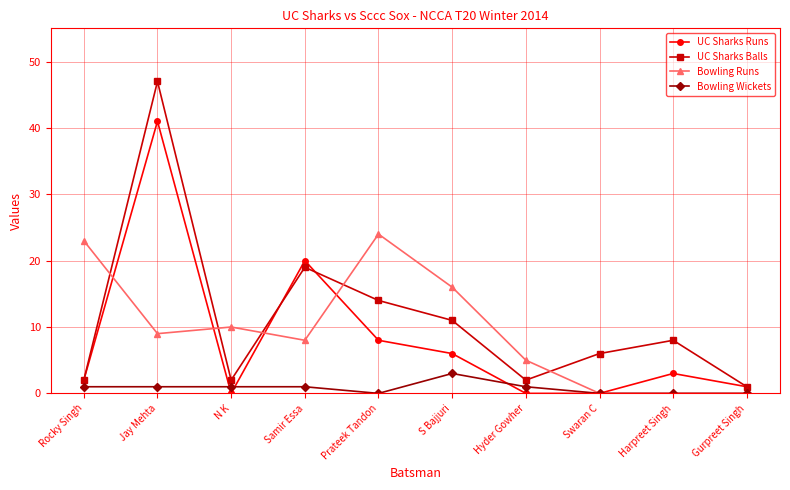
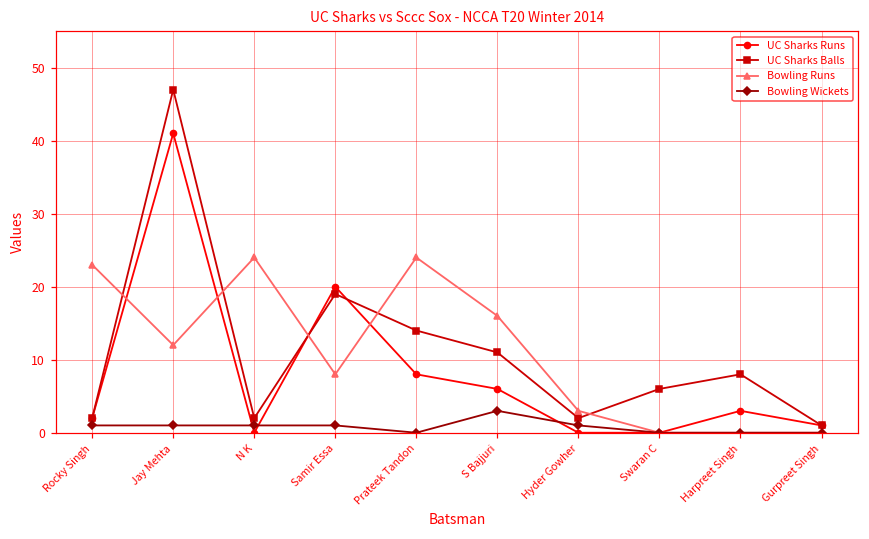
  {
    "Bowling Runs": {
      "Rocky Singh": 23,
-     "Jay Mehta": 9,
-     "N K": 10,
+     "Jay Mehta": 12,
+     "N K": 24,
      "Samir Essa": 8,
      "Prateek Tandon": 24,
      "S Bajjuri": 16,
-     "Hyder Gowher": 5
+     "Hyder Gowher": 3
    }
  }
